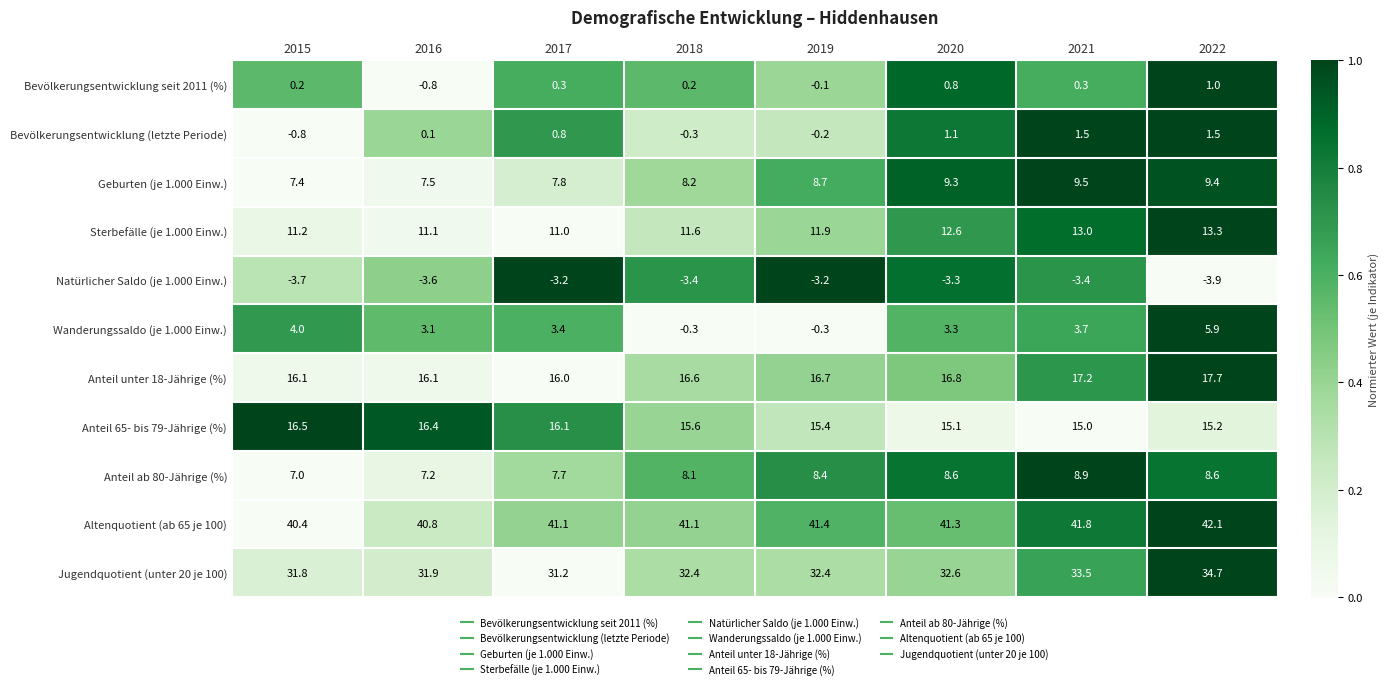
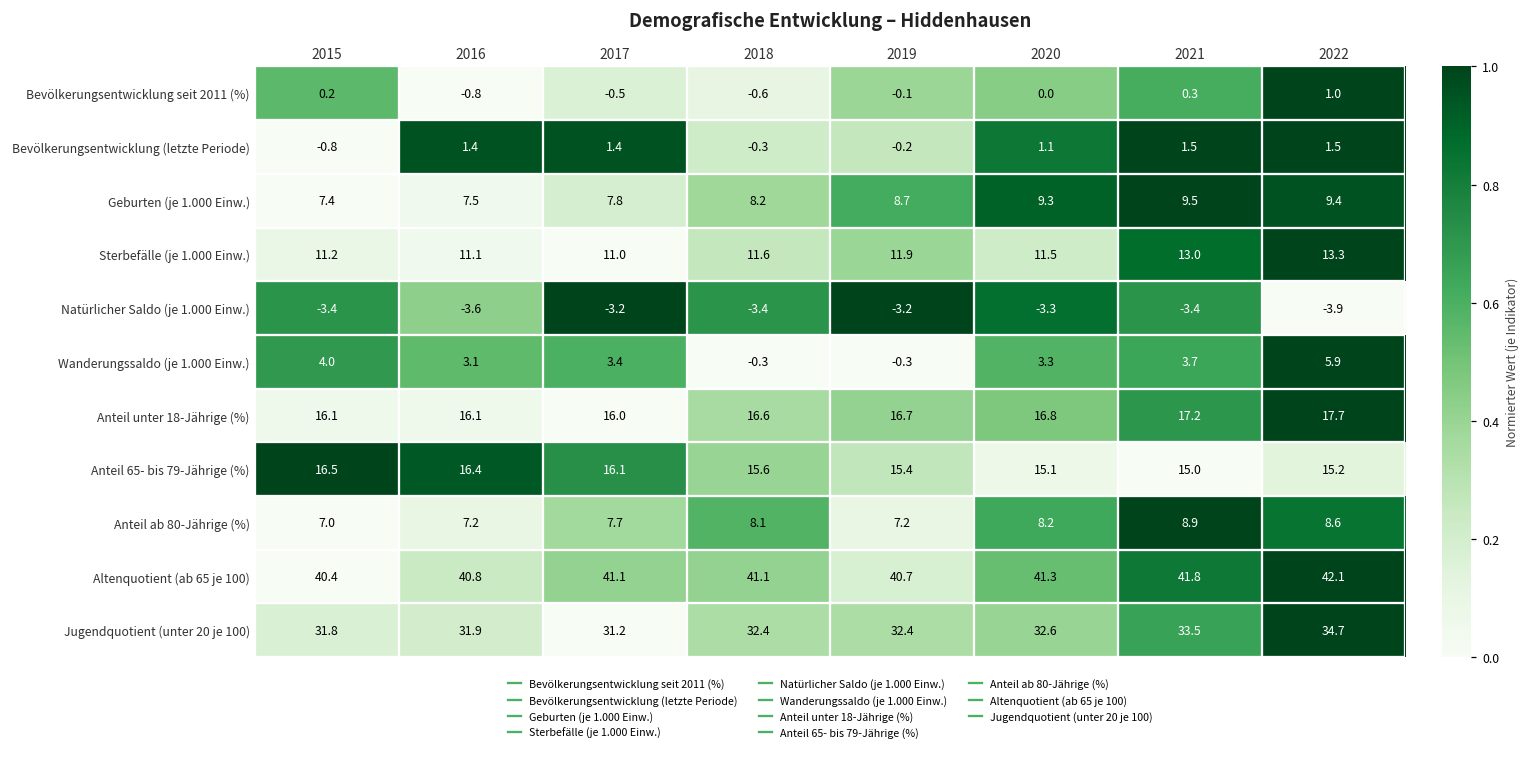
  {
    "Bevölkerungsentwicklung seit 2011 (%)": {
      "2015": 0.2,
      "2016": -0.8,
-     "2017": 0.3,
-     "2018": 0.2,
+     "2017": -0.5,
+     "2018": -0.6,
      "2019": -0.1,
-     "2020": 0.8,
+     "2020": 0.0,
      "2021": 0.3,
      "2022": 1.0
    },
    "Bevölkerungsentwicklung (letzte Periode)": {
      "2015": -0.8,
-     "2016": 0.1,
-     "2017": 0.8,
+     "2016": 1.4,
+     "2017": 1.4,
      "2018": -0.3,
      "2019": -0.2,
      "2020": 1.1,
      "2021": 1.5,
      "2022": 1.5
    },
    "Geburten (je 1.000 Einw.)": {
      "2015": 7.4,
      "2016": 7.5,
      "2017": 7.8,
      "2018": 8.2,
      "2019": 8.7,
      "2020": 9.3,
      "2021": 9.5,
      "2022": 9.4
    },
    "Sterbefälle (je 1.000 Einw.)": {
      "2015": 11.2,
      "2016": 11.1,
      "2017": 11.0,
      "2018": 11.6,
      "2019": 11.9,
-     "2020": 12.6,
+     "2020": 11.5,
      "2021": 13.0,
      "2022": 13.3
    },
    "Natürlicher Saldo (je 1.000 Einw.)": {
-     "2015": -3.7,
+     "2015": -3.4,
      "2016": -3.6,
      "2017": -3.2,
      "2018": -3.4,
      "2019": -3.2,
      "2020": -3.3,
      "2021": -3.4,
      "2022": -3.9
    },
    "Wanderungssaldo (je 1.000 Einw.)": {
      "2015": 4.0,
      "2016": 3.1,
      "2017": 3.4,
      "2018": -0.3,
      "2019": -0.3,
      "2020": 3.3,
      "2021": 3.7,
      "2022": 5.9
    },
    "Anteil unter 18-Jährige (%)": {
      "2015": 16.1,
      "2016": 16.1,
      "2017": 16.0,
      "2018": 16.6,
      "2019": 16.7,
      "2020": 16.8,
      "2021": 17.2,
      "2022": 17.7
    },
    "Anteil 65- bis 79-Jährige (%)": {
      "2015": 16.5,
      "2016": 16.4,
      "2017": 16.1,
      "2018": 15.6,
      "2019": 15.4,
      "2020": 15.1,
      "2021": 15.0,
      "2022": 15.2
    },
    "Anteil ab 80-Jährige (%)": {
      "2015": 7.0,
      "2016": 7.2,
      "2017": 7.7,
      "2018": 8.1,
-     "2019": 8.4,
-     "2020": 8.6,
+     "2019": 7.2,
+     "2020": 8.2,
      "2021": 8.9,
      "2022": 8.6
    },
    "Altenquotient (ab 65 je 100)": {
      "2015": 40.4,
      "2016": 40.8,
      "2017": 41.1,
      "2018": 41.1,
-     "2019": 41.4,
+     "2019": 40.7,
      "2020": 41.3,
      "2021": 41.8,
      "2022": 42.1
    },
    "Jugendquotient (unter 20 je 100)": {
      "2015": 31.8,
      "2016": 31.9,
      "2017": 31.2,
      "2018": 32.4,
      "2019": 32.4,
      "2020": 32.6,
      "2021": 33.5,
      "2022": 34.7
    }
  }
